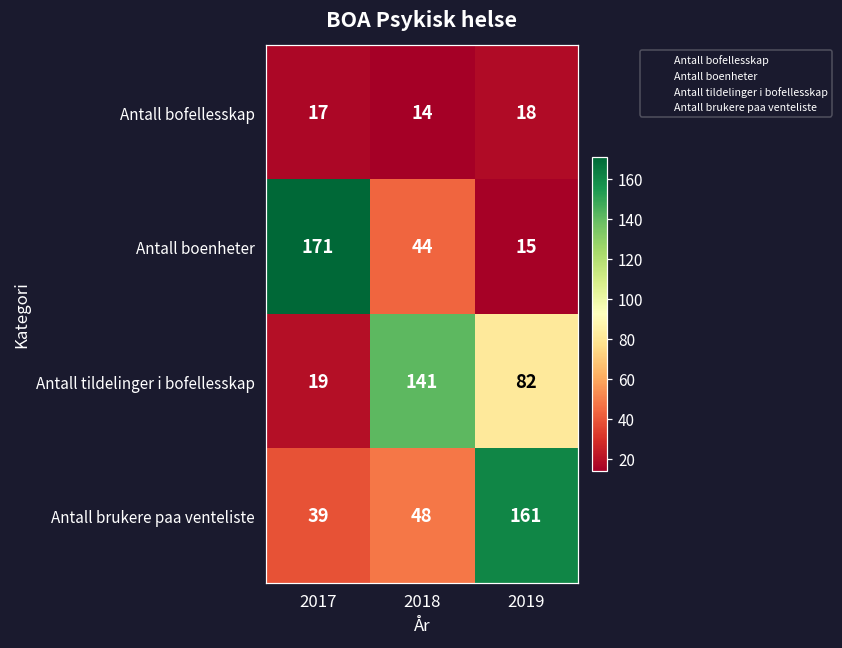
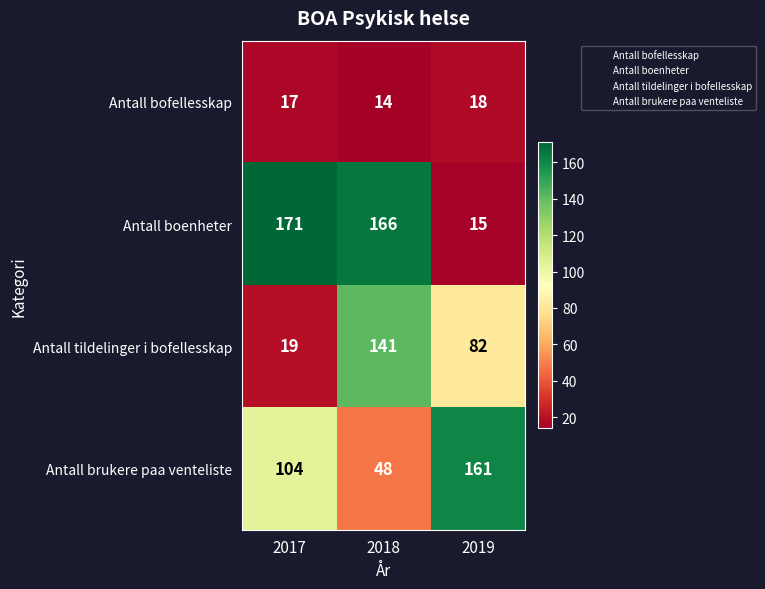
  {
    "Antall bofellesskap": {
      "2017": 17,
      "2018": 14,
      "2019": 18
    },
    "Antall boenheter": {
      "2017": 171,
-     "2018": 44,
+     "2018": 166,
      "2019": 15
    },
    "Antall tildelinger i bofellesskap": {
      "2017": 19,
      "2018": 141,
      "2019": 82
    },
    "Antall brukere paa venteliste": {
-     "2017": 39,
+     "2017": 104,
      "2018": 48,
      "2019": 161
    }
  }
